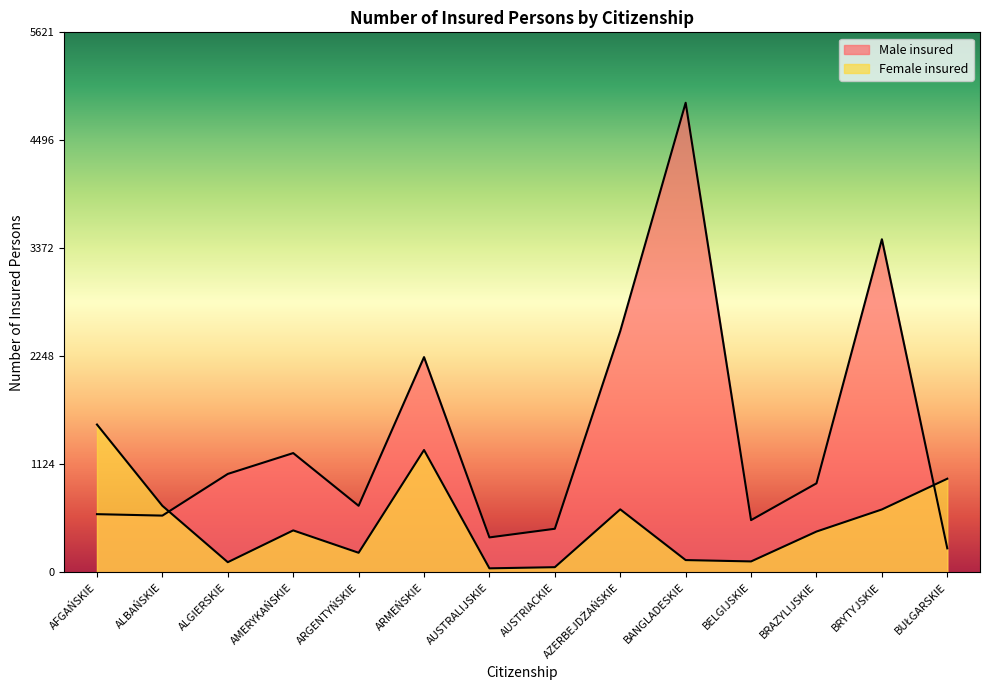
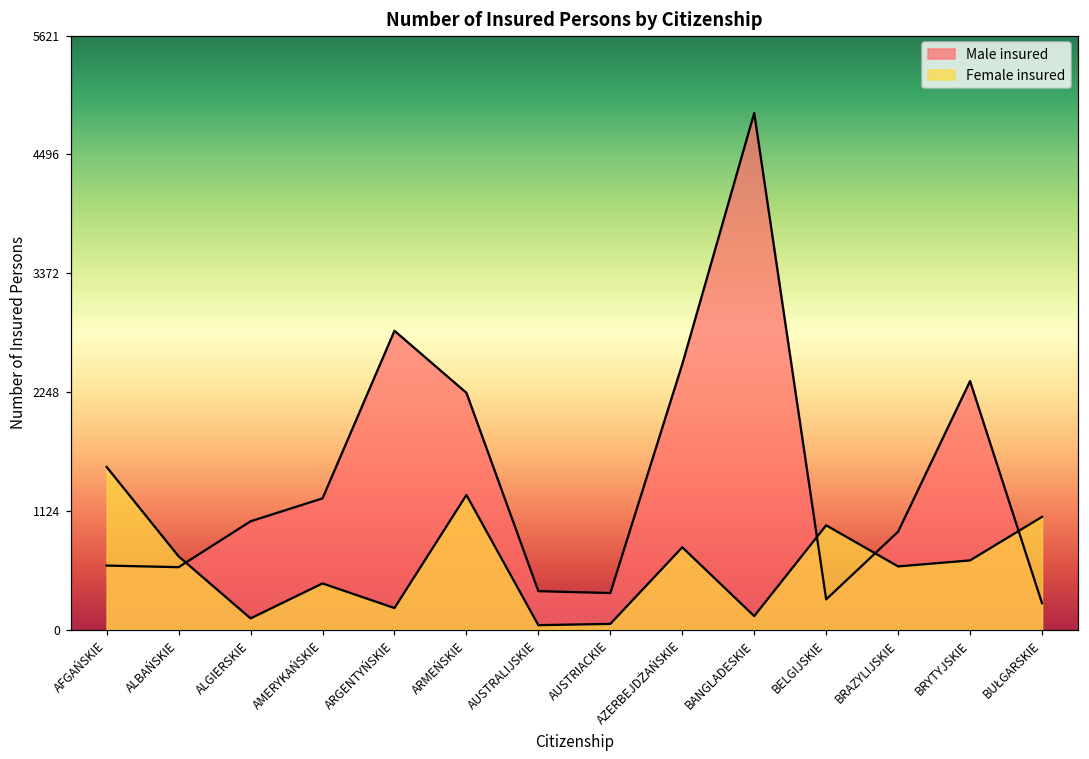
  {
    "Male insured": {
      "AFGAŃSKIE": 600,
      "ALBAŃSKIE": 600,
      "ALGIERSKIE": 1000,
      "AMERYKAŃSKIE": 1200,
-     "ARGENTYŃSKIE": 700,
+     "ARGENTYŃSKIE": 2800,
      "ARMEŃSKIE": 2200,
      "AUSTRALIJSKIE": 400,
-     "AUSTRIACKIE": 500,
+     "AUSTRIACKIE": 300,
      "AZERBEJDŻAŃSKIE": 2500,
      "BANGLADESKIE": 4900,
-     "BELGIJSKIE": 500,
+     "BELGIJSKIE": 300,
      "BRAZYLIJSKIE": 900,
-     "BRYTYJSKIE": 3500,
+     "BRYTYJSKIE": 2400,
      "BUŁGARSKIE": 200
    },
    "Female insured": {
      "AFGAŃSKIE": 1500,
      "ALBAŃSKIE": 700,
      "ALGIERSKIE": 100,
      "AMERYKAŃSKIE": 400,
      "ARGENTYŃSKIE": 200,
      "ARMEŃSKIE": 1300,
      "AUSTRALIJSKIE": 0,
      "AUSTRIACKIE": 100,
-     "AZERBEJDŻAŃSKIE": 700,
+     "AZERBEJDŻAŃSKIE": 800,
      "BANGLADESKIE": 100,
-     "BELGIJSKIE": 100,
-     "BRAZYLIJSKIE": 400,
+     "BELGIJSKIE": 1000,
+     "BRAZYLIJSKIE": 600,
      "BRYTYJSKIE": 700,
-     "BUŁGARSKIE": 1000
+     "BUŁGARSKIE": 1100
    }
  }
